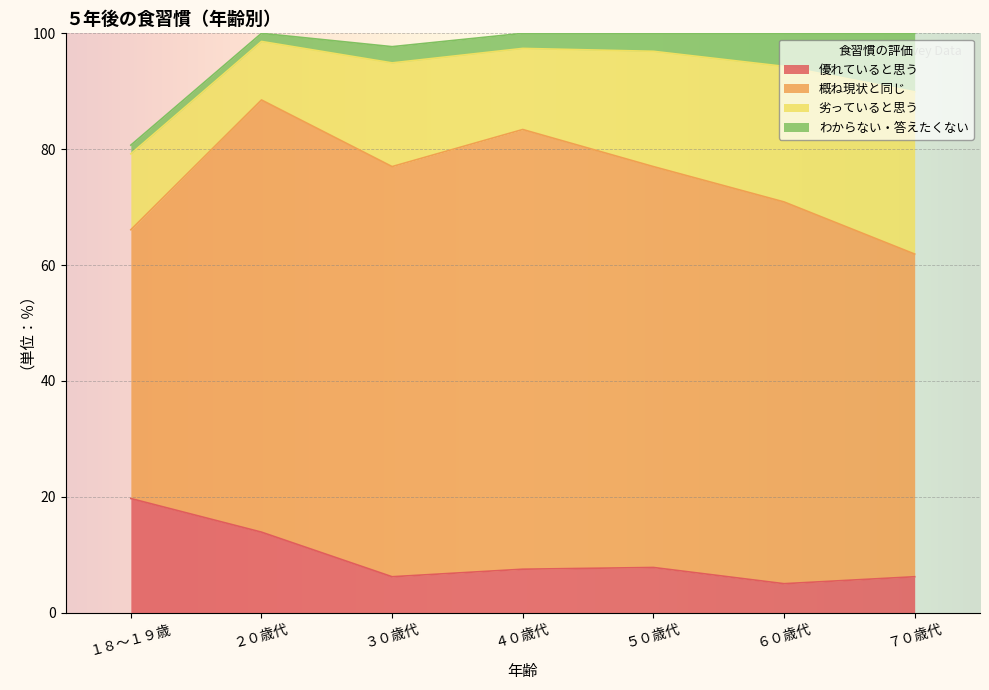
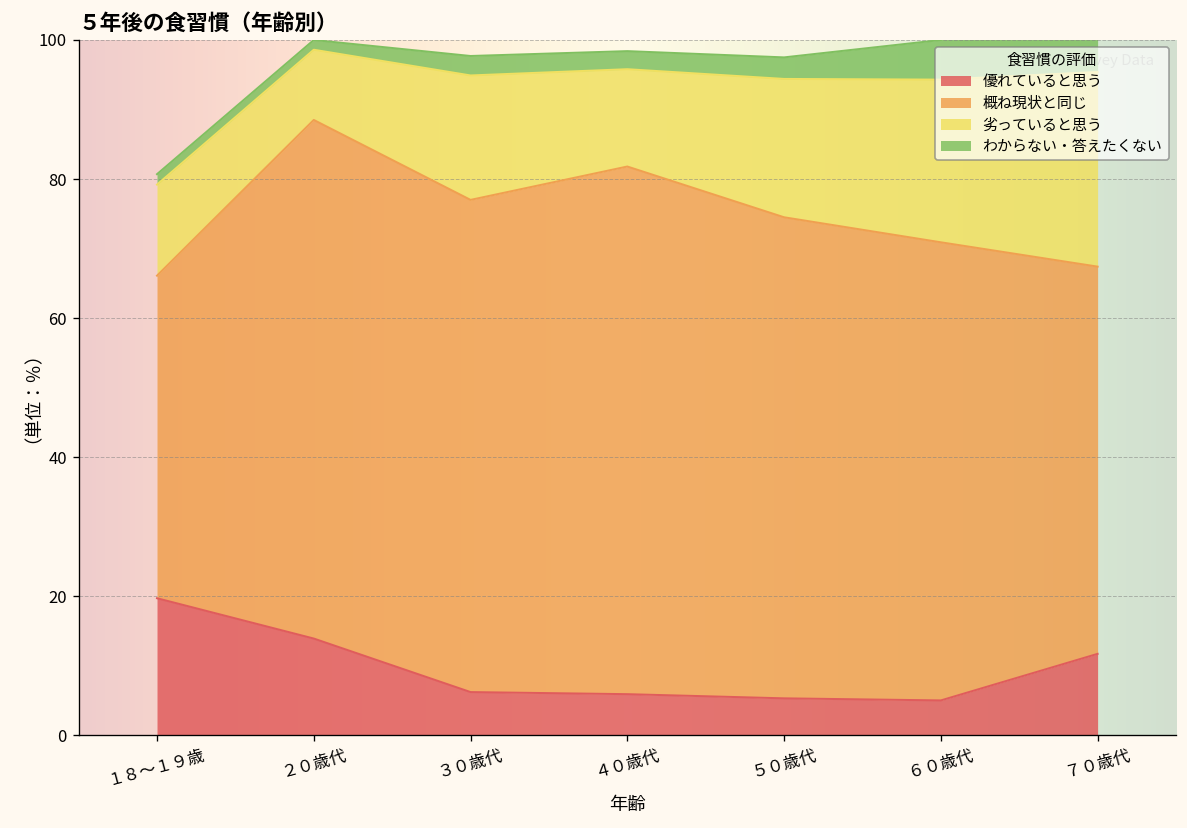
  {
    "優れていると思う": {
      "１８～１９歳": 20,
      "２０歳代": 14,
      "３０歳代": 6,
-     "４０歳代": 8,
-     "５０歳代": 8,
+     "４０歳代": 6,
+     "５０歳代": 5,
      "６０歳代": 5,
-     "７０歳代": 6
+     "７０歳代": 12
    },
    "概ね現状と同じ": {
      "１８～１９歳": 46,
      "２０歳代": 75,
      "３０歳代": 71,
      "４０歳代": 76,
      "５０歳代": 69,
      "６０歳代": 66,
      "７０歳代": 56
    },
    "劣っていると思う": {
      "１８～１９歳": 13,
      "２０歳代": 10,
      "３０歳代": 18,
      "４０歳代": 14,
      "５０歳代": 20
    },
    "わからない・答えたくない": {
      "１８～１９歳": 2,
      "２０歳代": 1,
      "３０歳代": 3,
      "４０歳代": 3,
      "５０歳代": 3,
      "６０歳代": 6
    }
  }
